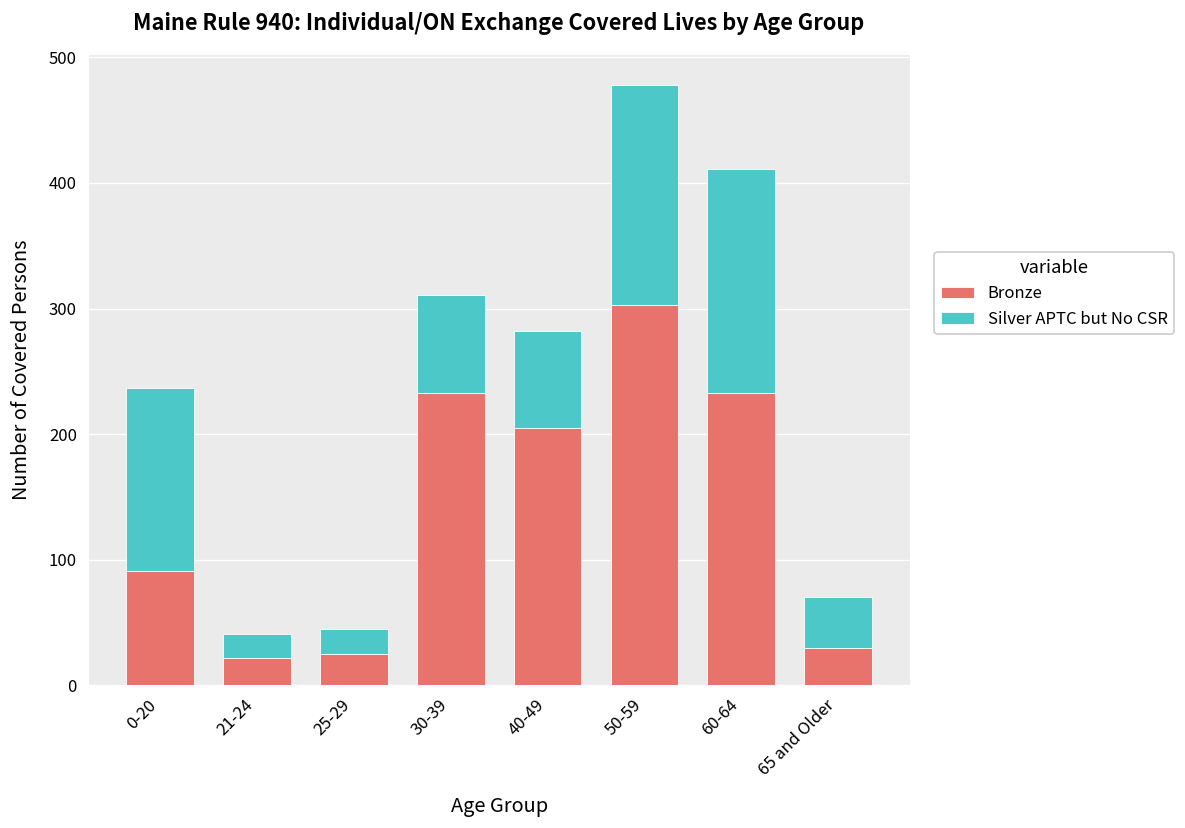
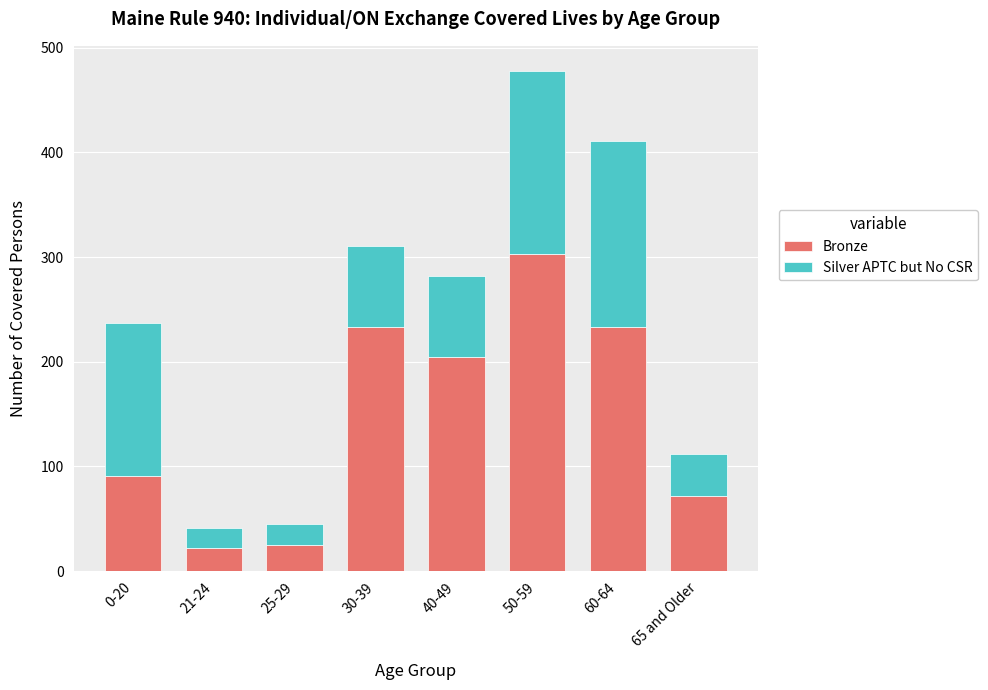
  {
    "Bronze": {
      "0-20": 91,
      "21-24": 22,
      "25-29": 25,
      "30-39": 233,
      "40-49": 205,
      "50-59": 303,
      "60-64": 233,
-     "65 and Older": 30
+     "65 and Older": 72
    },
    "Silver APTC but No CSR": {
      "0-20": 146,
      "21-24": 19,
      "25-29": 20,
      "30-39": 78,
      "40-49": 77,
      "50-59": 175,
      "60-64": 178,
      "65 and Older": 40
    }
  }
